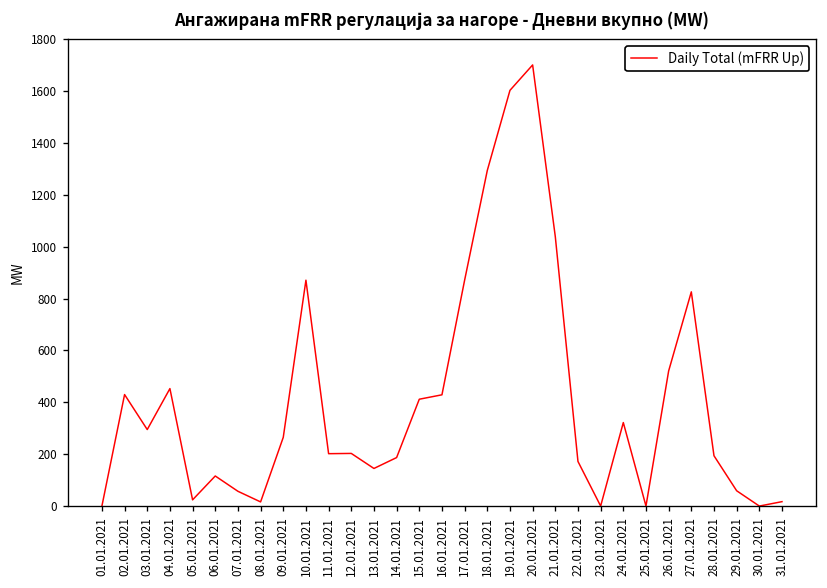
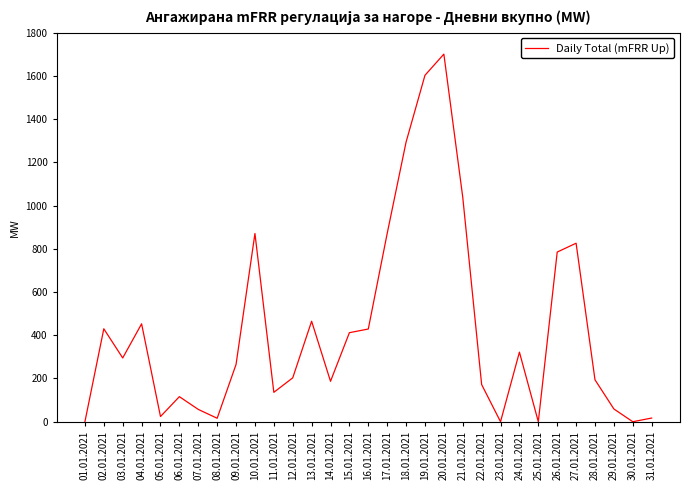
  {
    "01.01.2021": 0,
    "02.01.2021": 430,
    "03.01.2021": 300,
    "04.01.2021": 450,
    "05.01.2021": 20,
    "06.01.2021": 120,
    "07.01.2021": 60,
    "08.01.2021": 20,
    "09.01.2021": 270,
    "10.01.2021": 870,
-   "11.01.2021": 200,
+   "11.01.2021": 140,
    "12.01.2021": 200,
-   "13.01.2021": 150,
+   "13.01.2021": 470,
    "14.01.2021": 190,
    "15.01.2021": 410,
    "16.01.2021": 430,
    "17.01.2021": 870,
    "18.01.2021": 1290,
    "19.01.2021": 1600,
    "20.01.2021": 1700,
    "21.01.2021": 1040,
    "22.01.2021": 170,
    "23.01.2021": 0,
    "24.01.2021": 320,
    "25.01.2021": 0,
-   "26.01.2021": 520,
+   "26.01.2021": 790,
    "27.01.2021": 830,
    "28.01.2021": 190,
    "29.01.2021": 60,
    "30.01.2021": 0,
    "31.01.2021": 20
  }
